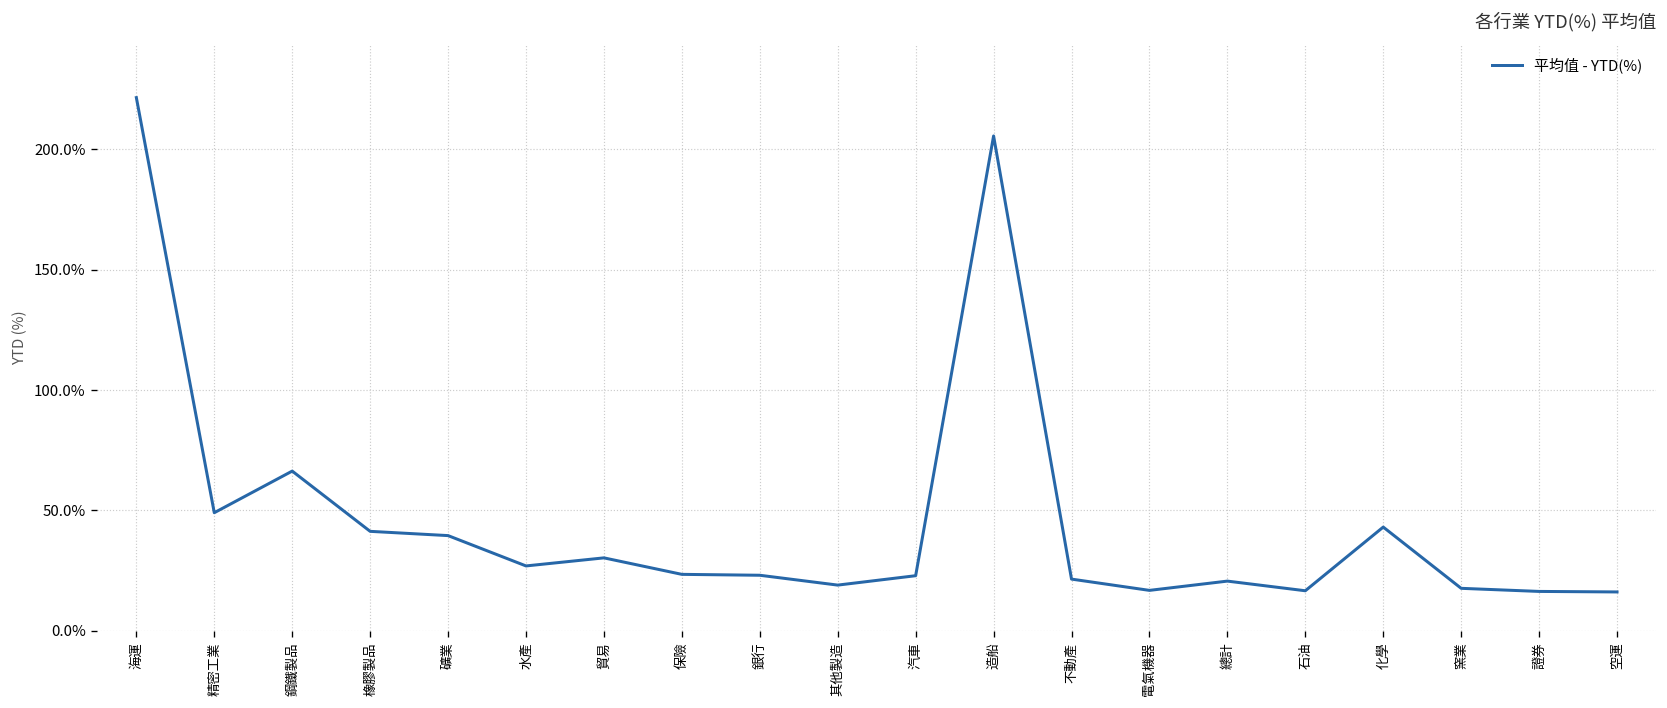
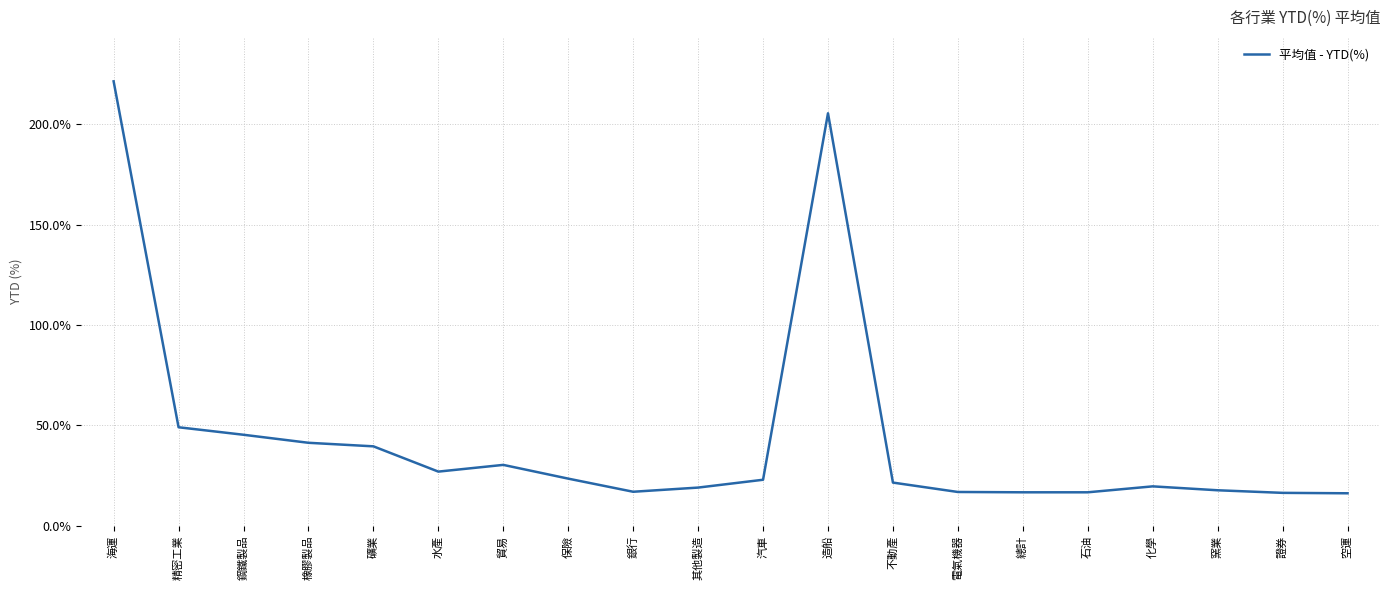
  {
    "海運": "221%",
    "精密工業": "49%",
-   "鋼鐵製品": "66%",
+   "鋼鐵製品": "45%",
    "橡膠製品": "41%",
    "礦業": "40%",
    "水產": "27%",
    "貿易": "30%",
    "保險": "23%",
-   "銀行": "23%",
+   "銀行": "17%",
    "其他製造": "19%",
    "汽車": "23%",
    "造船": "205%",
    "不動產": "22%",
    "電氣機器": "17%",
-   "總計": "21%",
+   "總計": "17%",
    "石油": "17%",
-   "化學": "43%",
+   "化學": "20%",
    "窯業": "18%",
    "證券": "16%",
    "空運": "16%"
  }
